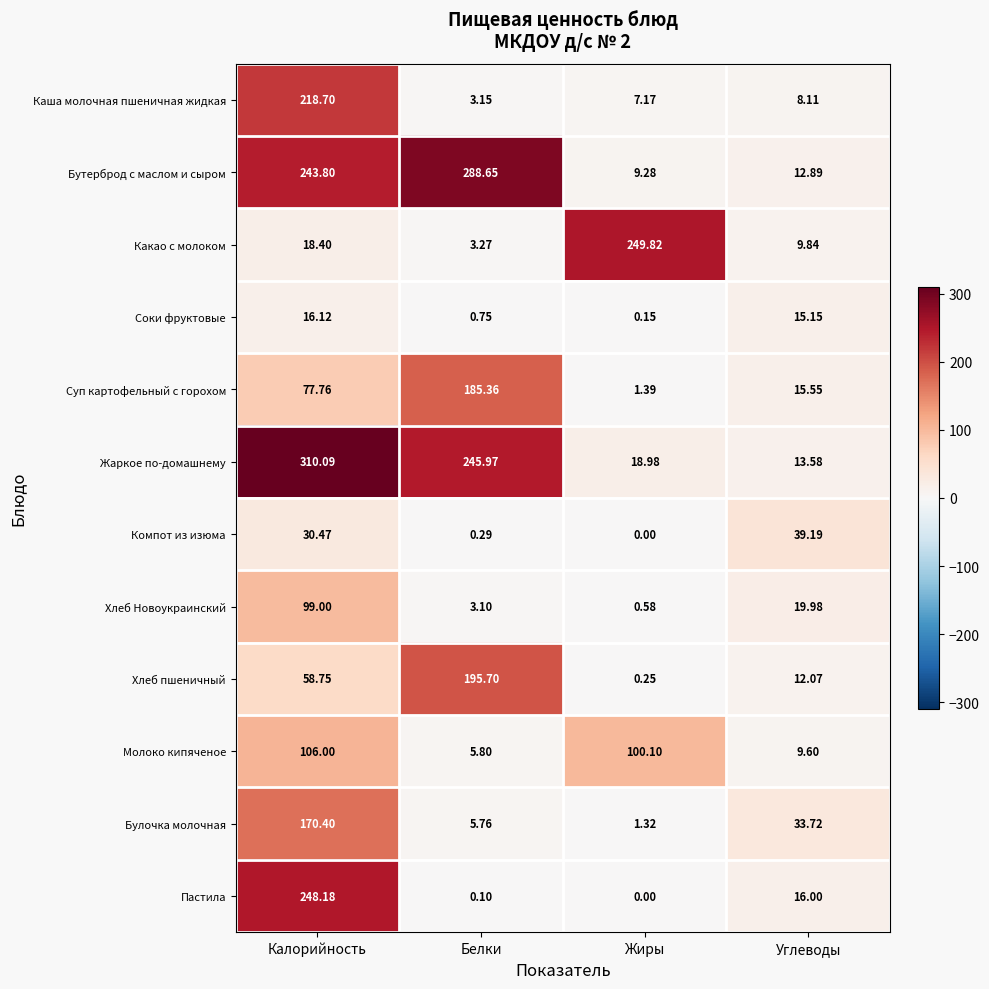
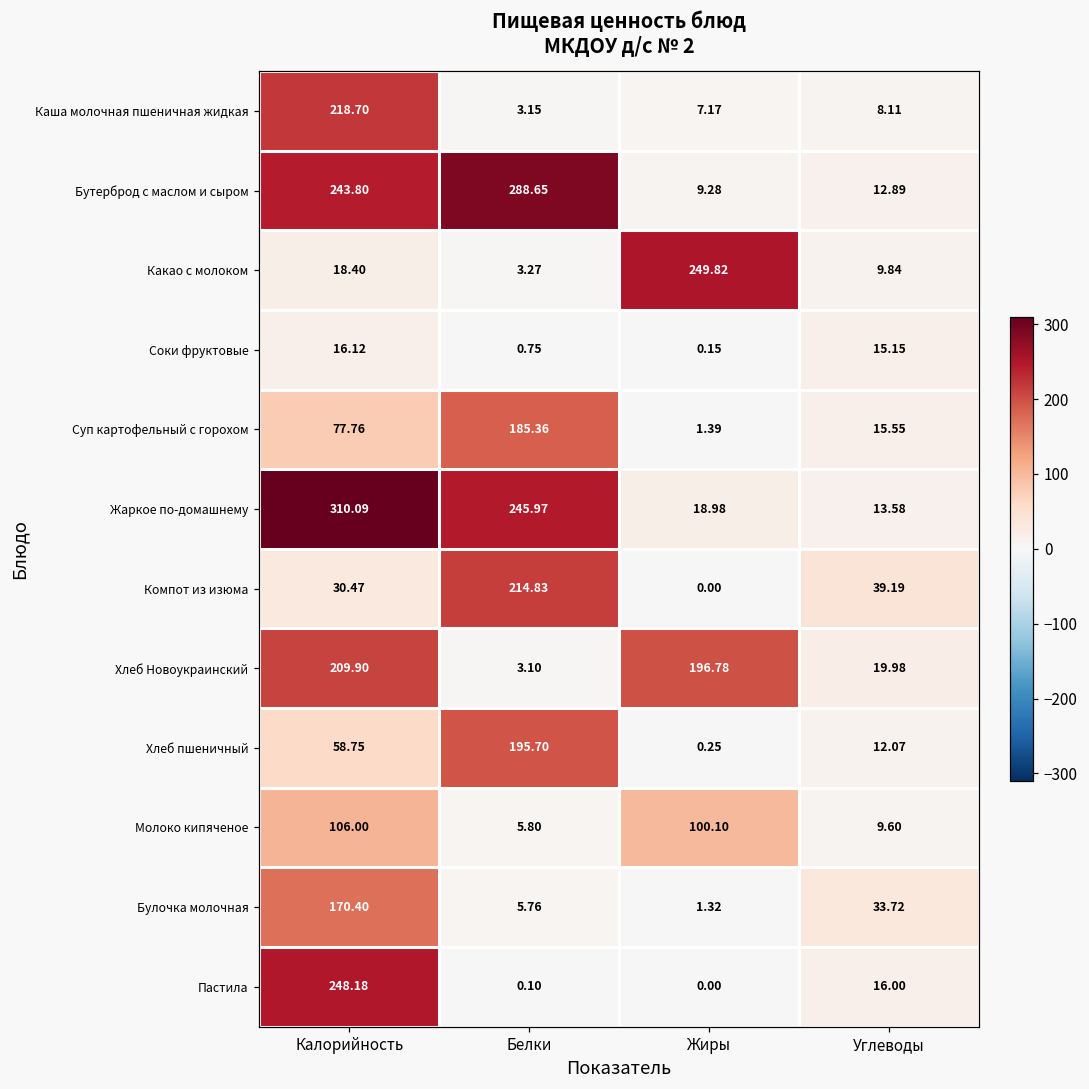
  {
    "Каша молочная пшеничная жидкая": {
      "Калорийность": 218.70,
      "Белки": 3.15,
      "Жиры": 7.17,
      "Углеводы": 8.11
    },
    "Бутерброд с маслом и сыром": {
      "Калорийность": 243.80,
      "Белки": 288.65,
      "Жиры": 9.28,
      "Углеводы": 12.89
    },
    "Какао с молоком": {
      "Калорийность": 18.40,
      "Белки": 3.27,
      "Жиры": 249.82,
      "Углеводы": 9.84
    },
    "Соки фруктовые": {
      "Калорийность": 16.12,
      "Белки": 0.75,
      "Жиры": 0.15,
      "Углеводы": 15.15
    },
    "Суп картофельный с горохом": {
      "Калорийность": 77.76,
      "Белки": 185.36,
      "Жиры": 1.39,
      "Углеводы": 15.55
    },
    "Жаркое по-домашнему": {
      "Калорийность": 310.09,
      "Белки": 245.97,
      "Жиры": 18.98,
      "Углеводы": 13.58
    },
    "Компот из изюма": {
      "Калорийность": 30.47,
-     "Белки": 0.29,
+     "Белки": 214.83,
      "Жиры": 0.00,
      "Углеводы": 39.19
    },
    "Хлеб Новоукраинский": {
-     "Калорийность": 99.00,
+     "Калорийность": 209.90,
      "Белки": 3.10,
-     "Жиры": 0.58,
+     "Жиры": 196.78,
      "Углеводы": 19.98
    },
    "Хлеб пшеничный": {
      "Калорийность": 58.75,
      "Белки": 195.70,
      "Жиры": 0.25,
      "Углеводы": 12.07
    },
    "Молоко кипяченое": {
      "Калорийность": 106.00,
      "Белки": 5.80,
      "Жиры": 100.10,
      "Углеводы": 9.60
    },
    "Булочка молочная": {
      "Калорийность": 170.40,
      "Белки": 5.76,
      "Жиры": 1.32,
      "Углеводы": 33.72
    },
    "Пастила": {
      "Калорийность": 248.18,
      "Белки": 0.10,
      "Жиры": 0.00,
      "Углеводы": 16.00
    }
  }
